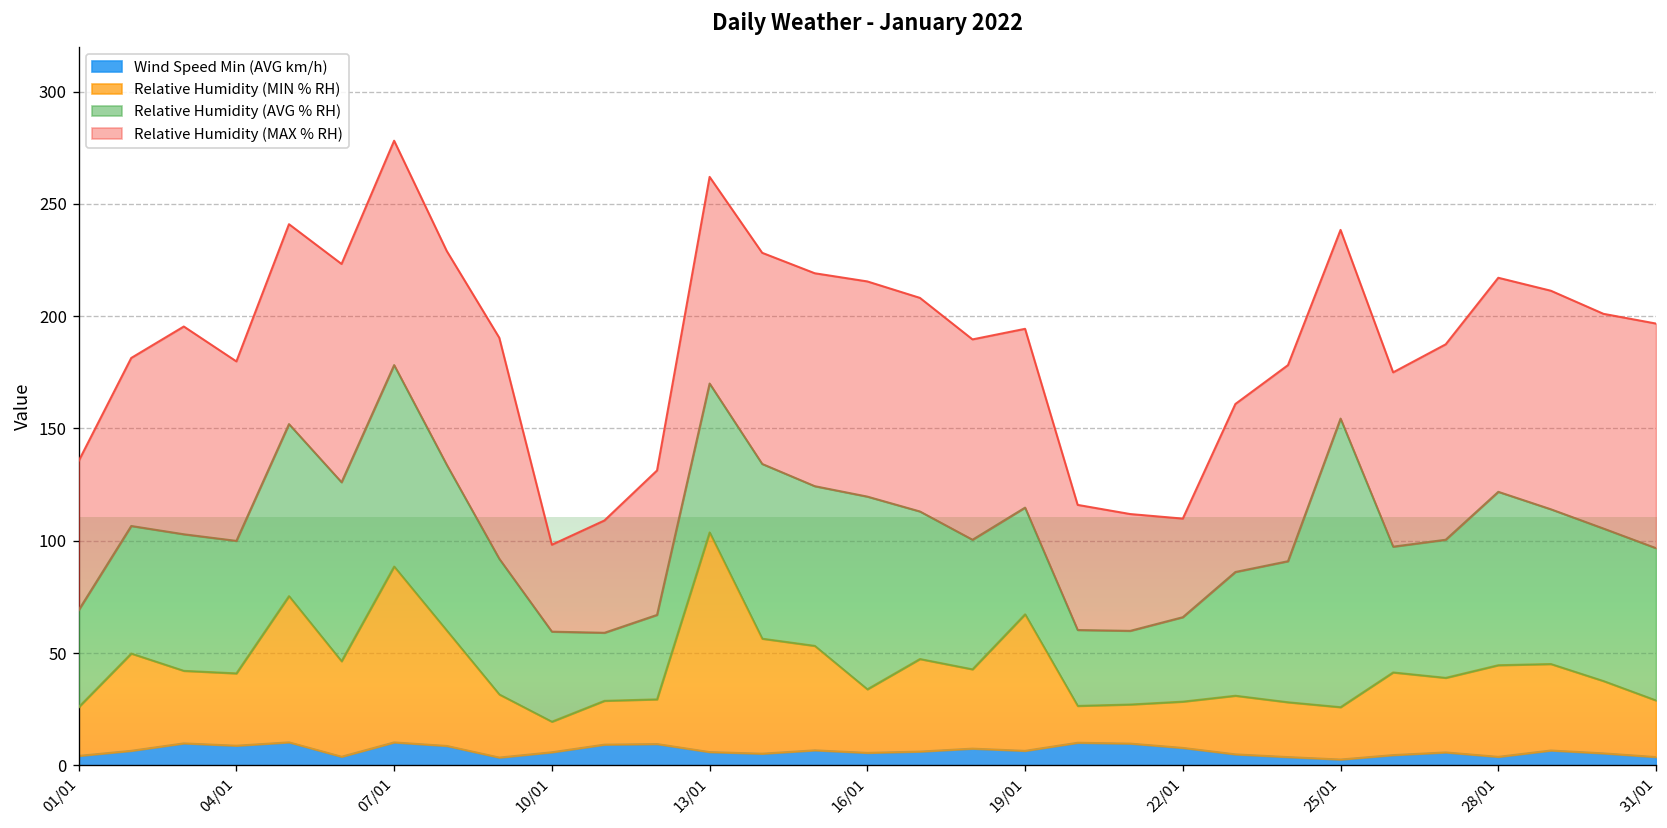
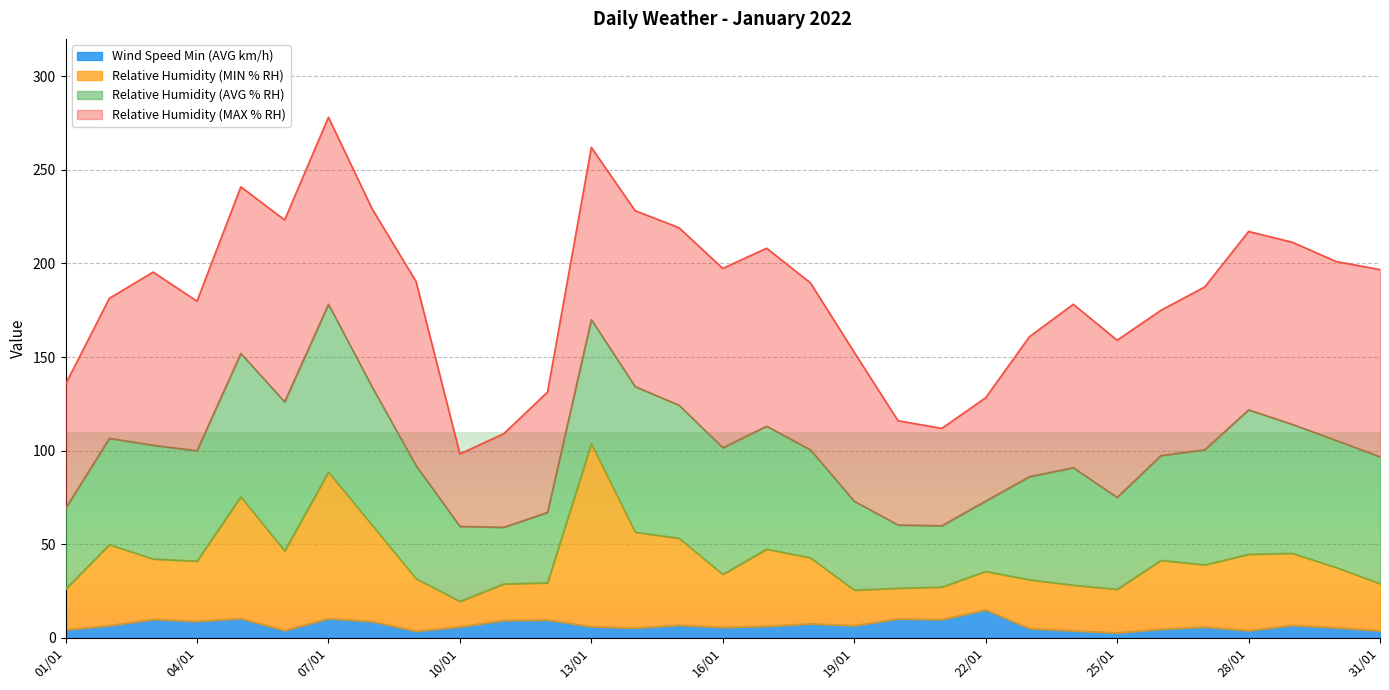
  {
    "Wind Speed Min (AVG km/h)": {
      "01/01": 4,
      "04/01": 9,
      "07/01": 10,
      "10/01": 6,
      "13/01": 6,
      "16/01": 6,
      "19/01": 6,
-     "22/01": 8,
+     "22/01": 15,
      "25/01": 3,
      "28/01": 4,
      "31/01": 4
    },
    "Relative Humidity (MIN % RH)": {
      "01/01": 22,
      "04/01": 32,
      "07/01": 78,
      "10/01": 14,
      "13/01": 98,
      "16/01": 28,
-     "19/01": 61,
+     "19/01": 19,
      "22/01": 21,
      "25/01": 23,
      "28/01": 41,
      "31/01": 25
    },
    "Relative Humidity (AVG % RH)": {
      "01/01": 43,
      "04/01": 59,
      "07/01": 90,
      "10/01": 40,
      "13/01": 66,
-     "16/01": 86,
+     "16/01": 68,
      "19/01": 48,
      "22/01": 38,
-     "25/01": 129,
+     "25/01": 49,
      "28/01": 77,
      "31/01": 68
    },
    "Relative Humidity (MAX % RH)": {
      "01/01": 66,
      "04/01": 80,
      "07/01": 100,
      "10/01": 39,
      "13/01": 92,
      "16/01": 96,
      "19/01": 80,
-     "22/01": 44,
+     "22/01": 55,
      "25/01": 84,
      "28/01": 95,
      "31/01": 100
    }
  }
